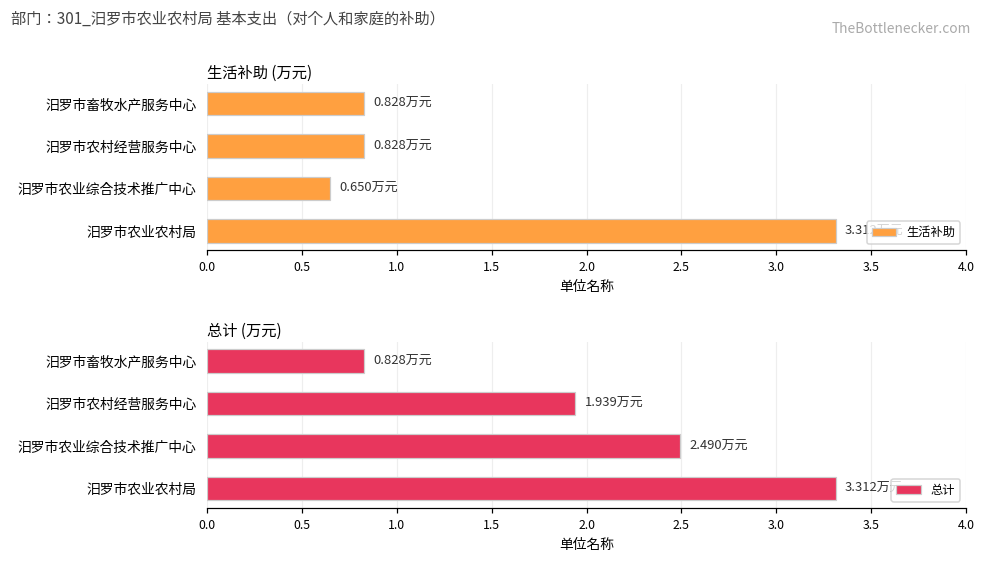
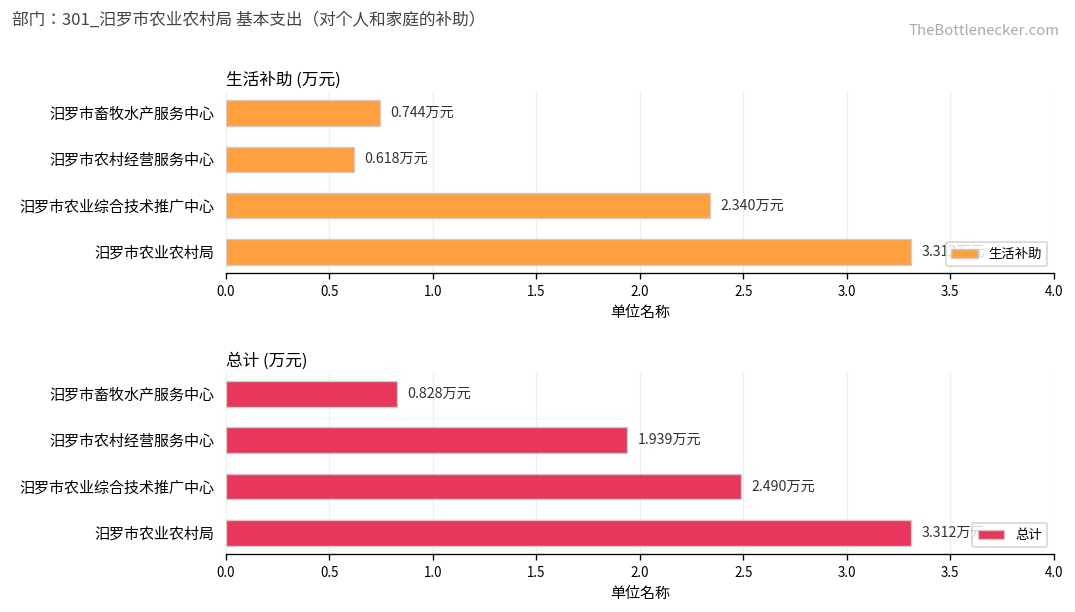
  {
    "生活补助 (万元)": {
-     "汨罗市畜牧水产服务中心": 0.828,
-     "汨罗市农村经营服务中心": 0.828,
-     "汨罗市农业综合技术推广中心": 0.650
+     "汨罗市畜牧水产服务中心": 0.744,
+     "汨罗市农村经营服务中心": 0.618,
+     "汨罗市农业综合技术推广中心": 2.340
    },
    "总计 (万元)": {
      "汨罗市畜牧水产服务中心": 0.828,
      "汨罗市农村经营服务中心": 1.939,
      "汨罗市农业综合技术推广中心": 2.490
    }
  }
